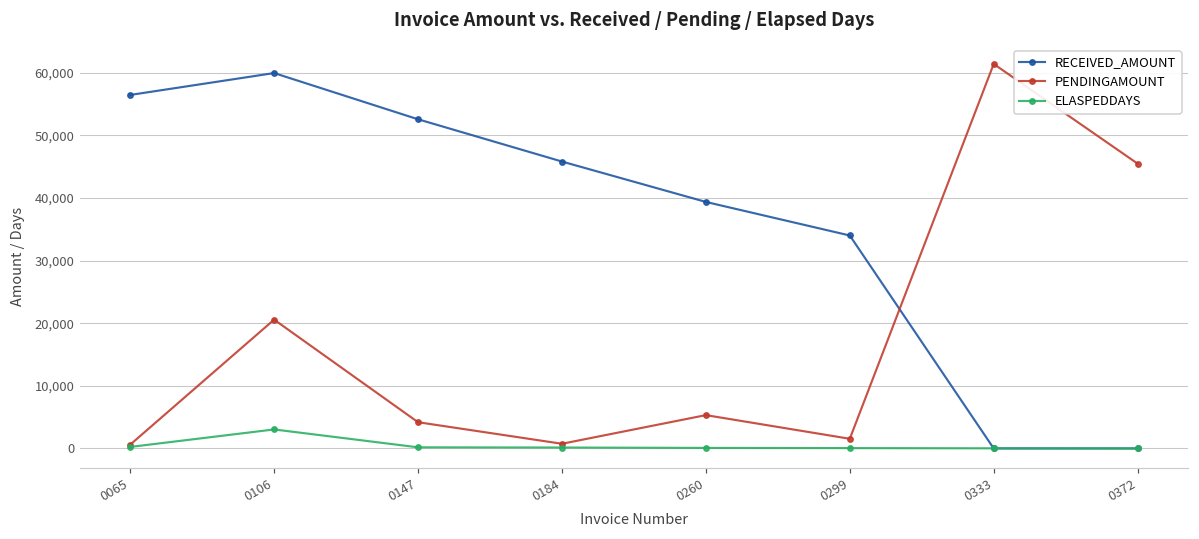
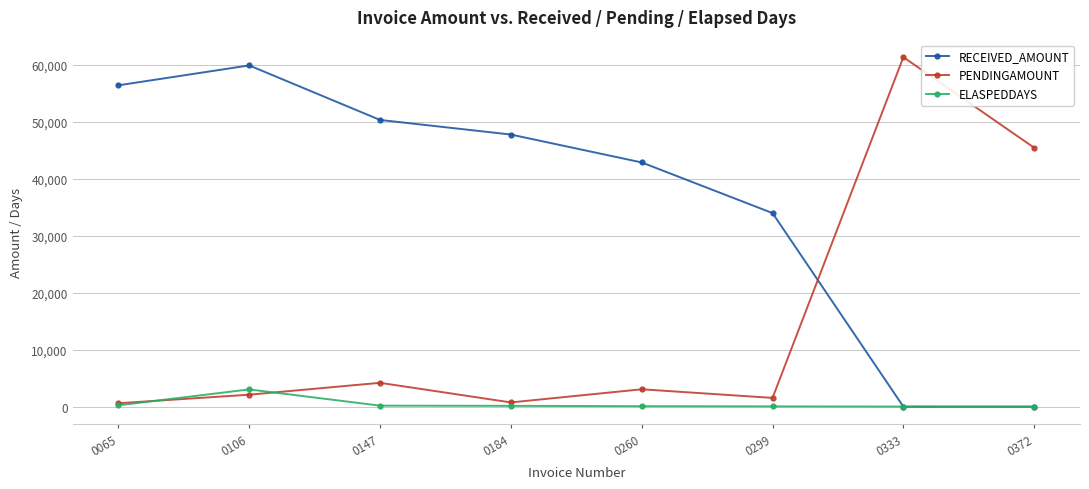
  {
    "RECEIVED_AMOUNT": {
      "0065": "56,000",
      "0106": "60,000",
-     "0147": "53,000",
-     "0184": "46,000",
-     "0260": "39,000",
+     "0147": "50,000",
+     "0184": "48,000",
+     "0260": "43,000",
      "0299": "34,000"
    },
    "PENDINGAMOUNT": {
-     "0106": "21,000",
+     "0106": "2,000",
      "0147": "4,000",
      "0184": "1,000",
-     "0260": "5,000",
+     "0260": "3,000",
      "0299": "2,000",
      "0333": "61,000",
      "0372": "45,000"
    },
    "ELASPEDDAYS": {
      "0106": "3,000",
      "0147": "0",
      "0184": "0",
      "0260": "0",
      "0299": "0"
    }
  }
